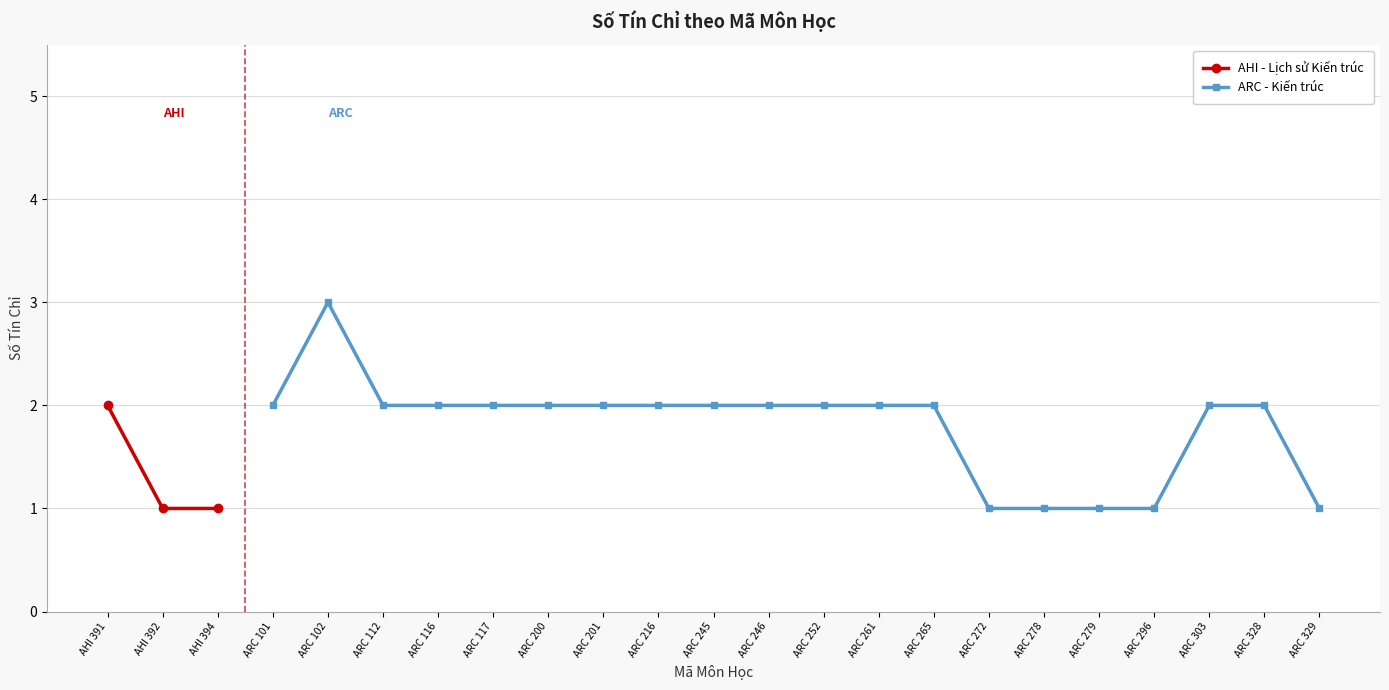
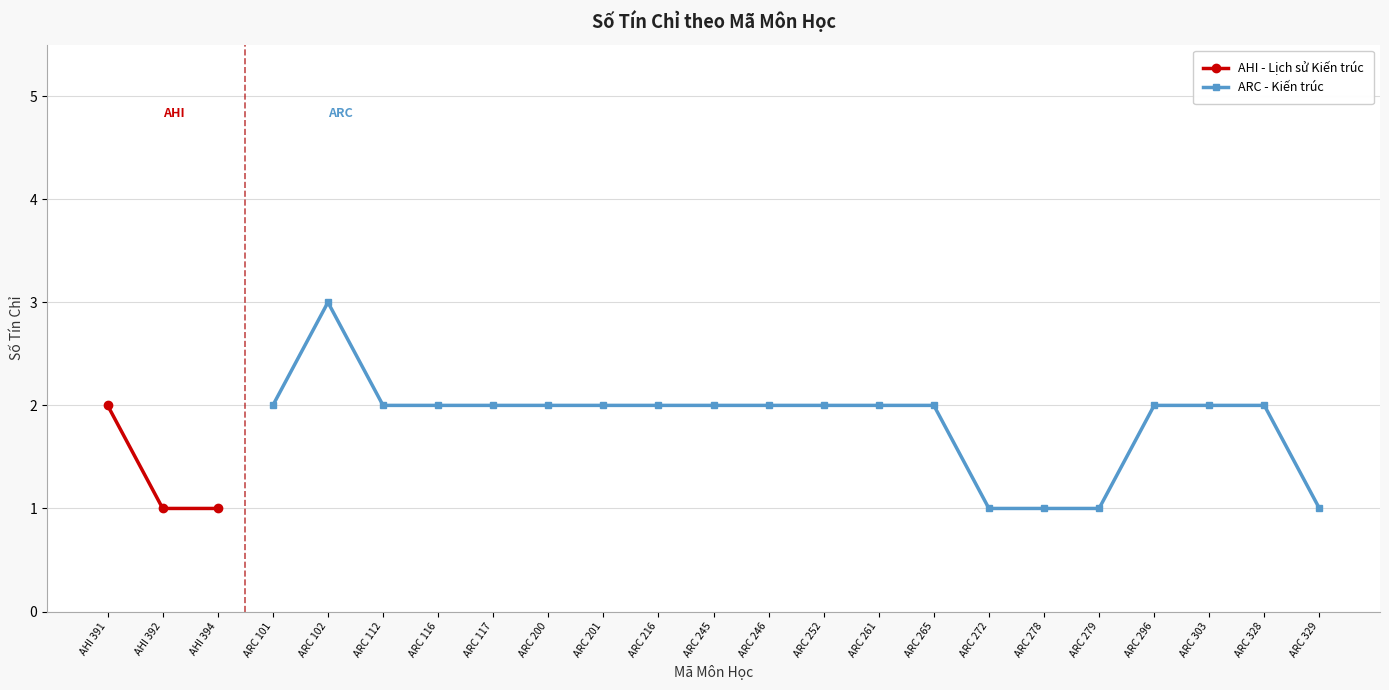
  {
    "AHI - Lịch sử Kiến trúc": {
      "AHI 391": 2,
      "AHI 392": 1,
      "AHI 394": 1
    },
    "ARC - Kiến trúc": {
      "ARC 101": 2,
      "ARC 102": 3,
      "ARC 112": 2,
      "ARC 116": 2,
      "ARC 117": 2,
      "ARC 200": 2,
      "ARC 201": 2,
      "ARC 216": 2,
      "ARC 245": 2,
      "ARC 246": 2,
      "ARC 252": 2,
      "ARC 261": 2,
      "ARC 265": 2,
      "ARC 272": 1,
      "ARC 278": 1,
      "ARC 279": 1,
-     "ARC 296": 1,
+     "ARC 296": 2,
      "ARC 303": 2,
      "ARC 328": 2,
      "ARC 329": 1
    }
  }
